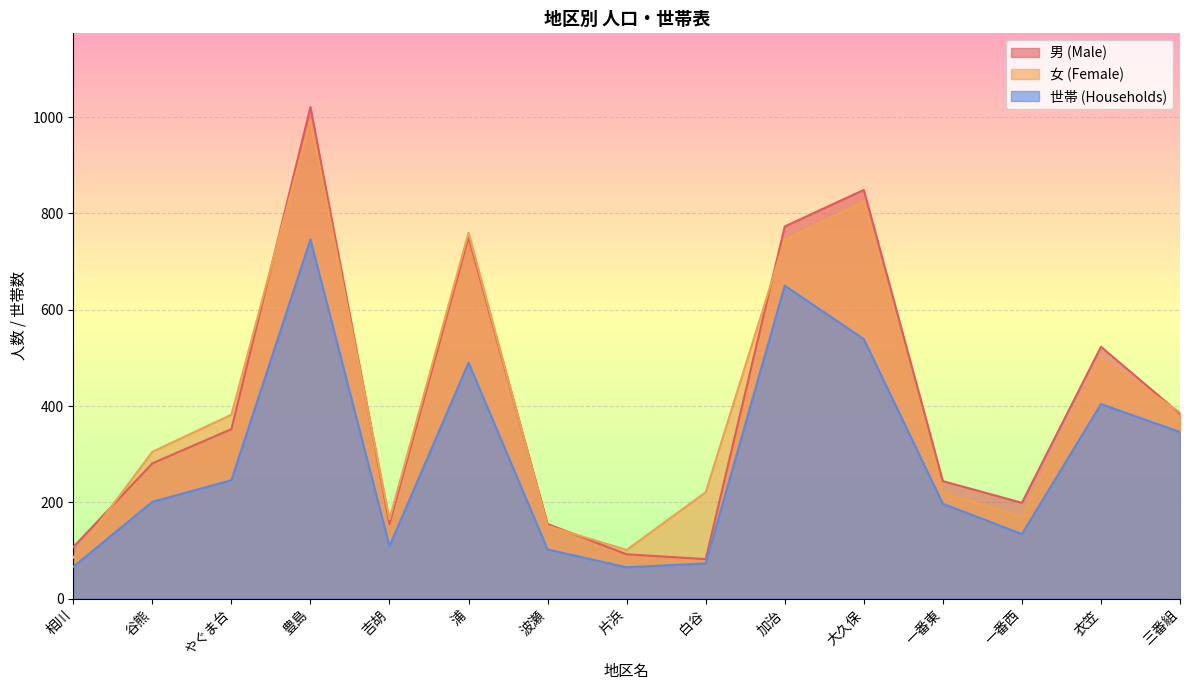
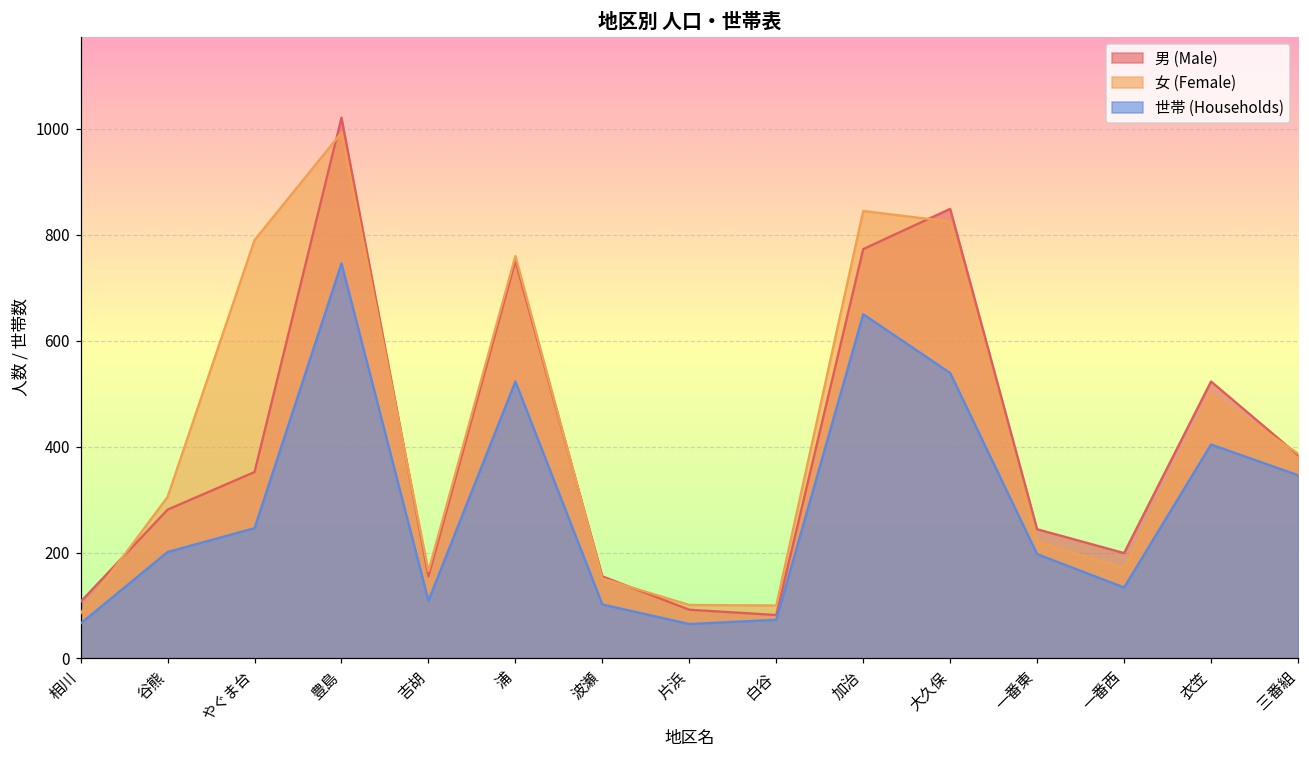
  {
    "男 (Male)": {
      "相川": 110,
      "谷熊": 280,
      "やぐま台": 350,
      "豊島": 1020,
      "吉胡": 160,
      "浦": 750,
      "片浜": 90,
      "白谷": 80,
      "加治": 770,
      "大久保": 850,
      "一番東": 240,
      "一番西": 200,
      "衣笠": 520
    },
    "女 (Female)": {
      "相川": 90,
      "谷熊": 310,
-     "やぐま台": 380,
+     "やぐま台": 790,
      "豊島": 990,
      "吉胡": 170,
      "浦": 760,
      "片浜": 100,
-     "白谷": 220,
-     "加治": 750,
+     "白谷": 100,
+     "加治": 850,
      "大久保": 830,
      "一番東": 220,
      "一番西": 170,
      "衣笠": 500
    },
    "世帯 (Households)": {
      "相川": 70,
      "谷熊": 200,
      "やぐま台": 250,
      "豊島": 750,
      "吉胡": 110,
-     "浦": 490,
+     "浦": 520,
      "波瀬": 100,
      "片浜": 70,
      "白谷": 70,
      "加治": 650,
      "大久保": 540,
      "一番東": 200,
      "一番西": 130,
      "衣笠": 400,
      "三番組": 350
    }
  }
